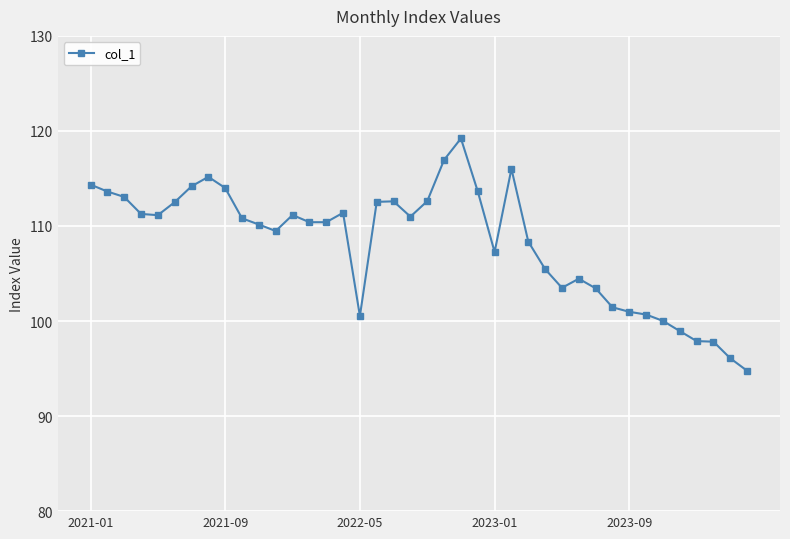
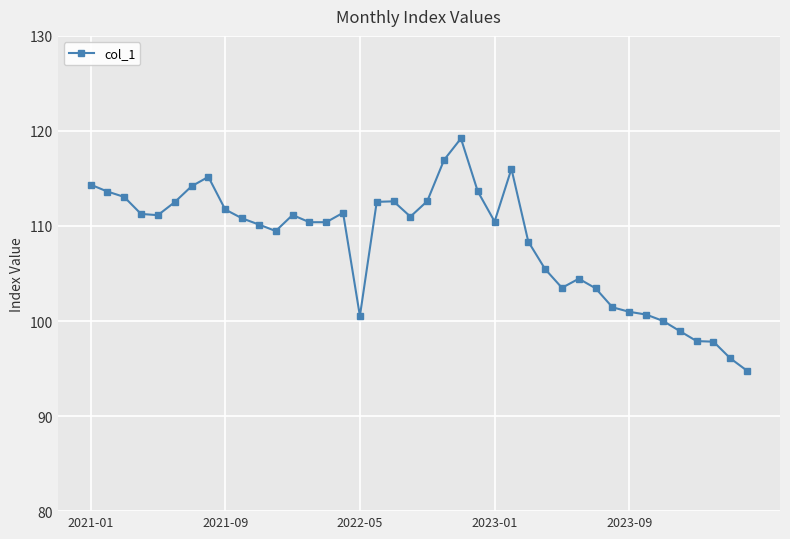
  {
    "2021-01": 114,
-   "2021-09": 114,
+   "2021-09": 112,
    "2022-05": 101,
-   "2023-01": 107,
+   "2023-01": 110,
    "2023-09": 101
  }
